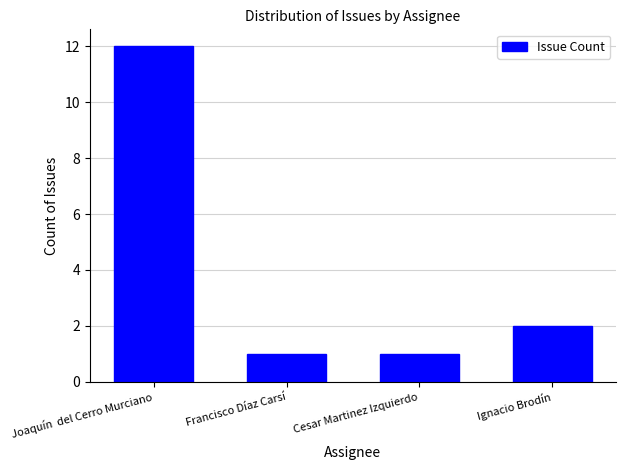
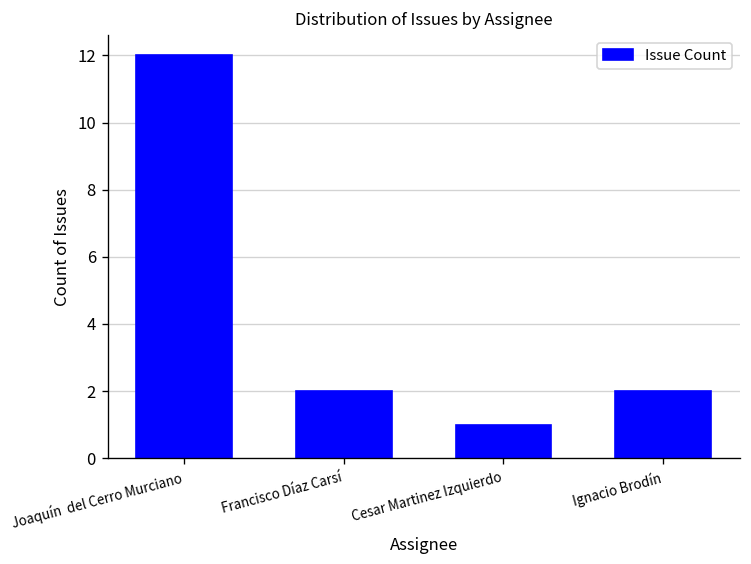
  {
    "Joaquín del Cerro Murciano": 12,
-   "Francisco Díaz Carsí": 1,
+   "Francisco Díaz Carsí": 2,
    "Cesar Martinez Izquierdo": 1,
    "Ignacio Brodín": 2
  }
